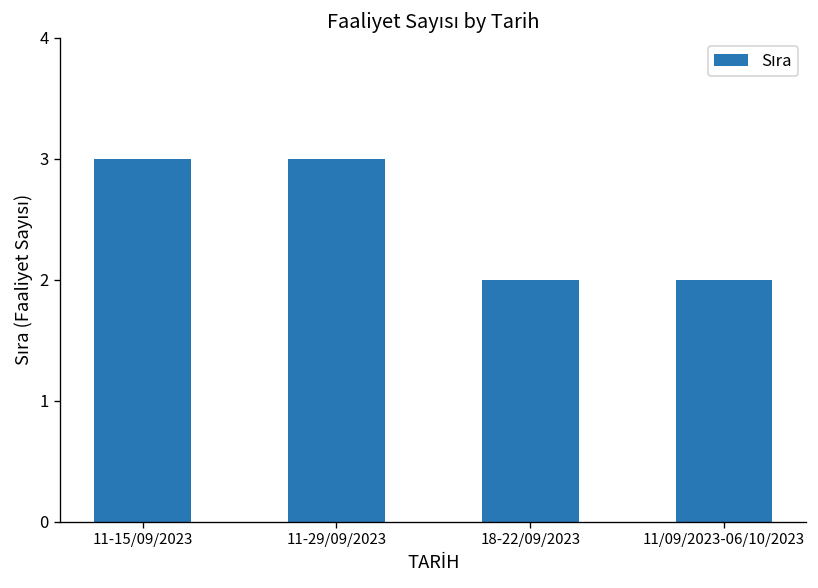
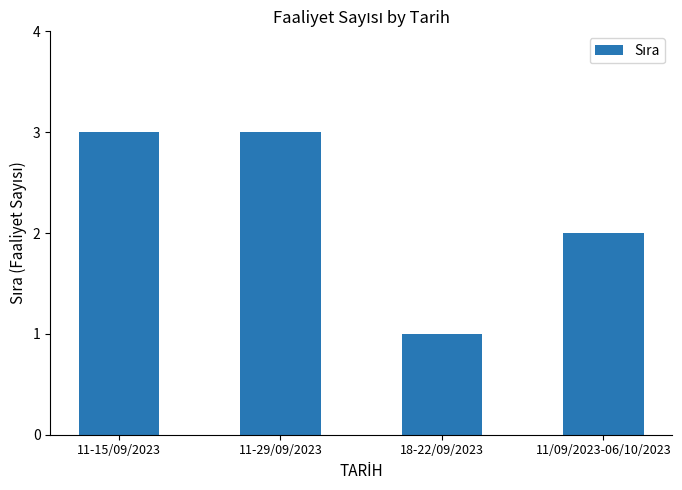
  {
    "11-15/09/2023": 3,
    "11-29/09/2023": 3,
-   "18-22/09/2023": 2,
+   "18-22/09/2023": 1,
    "11/09/2023-06/10/2023": 2
  }
